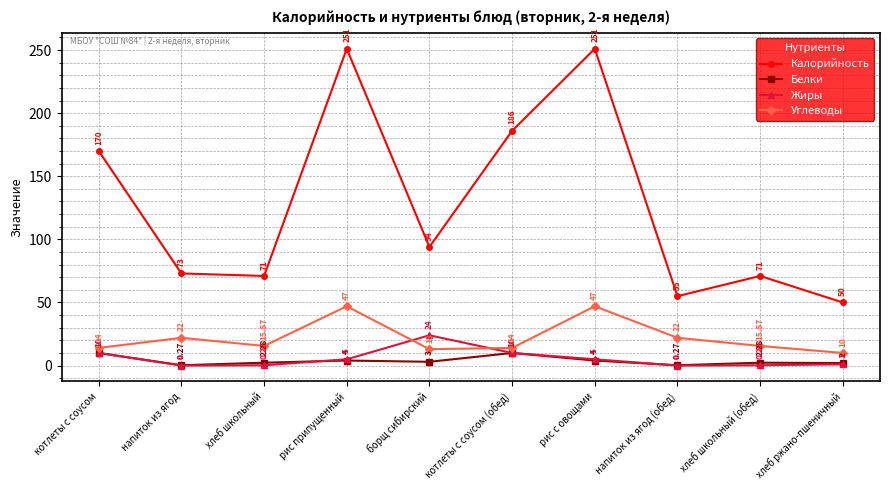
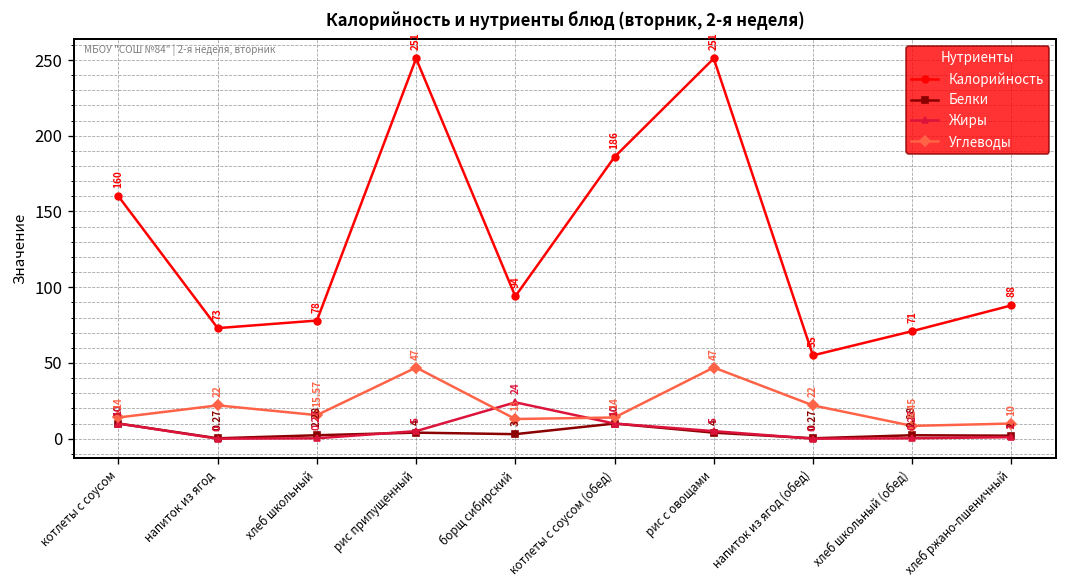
  {
    "Калорийность": {
-     "котлеты с соусом": 170,
+     "котлеты с соусом": 160,
      "напиток из ягод": 73,
-     "хлеб школьный": 71,
+     "хлеб школьный": 78,
      "рис припущенный": 251,
      "борщ сибирский": 94,
      "котлеты с соусом (обед)": 186,
      "рис с овощами": 251,
      "напиток из ягод (обед)": 55,
      "хлеб школьный (обед)": 71,
-     "хлеб ржано-пшеничный": 50
+     "хлеб ржано-пшеничный": 88
    },
    "Жиры": {
      "борщ сибирский": 24
    },
    "Углеводы": {
      "напиток из ягод": 22,
      "хлеб школьный": 15.57,
      "рис припущенный": 47,
      "рис с овощами": 47,
      "напиток из ягод (обед)": 22,
-     "хлеб школьный (обед)": 15.57,
+     "хлеб школьный (обед)": 8.45,
      "хлеб ржано-пшеничный": 10
    }
  }
